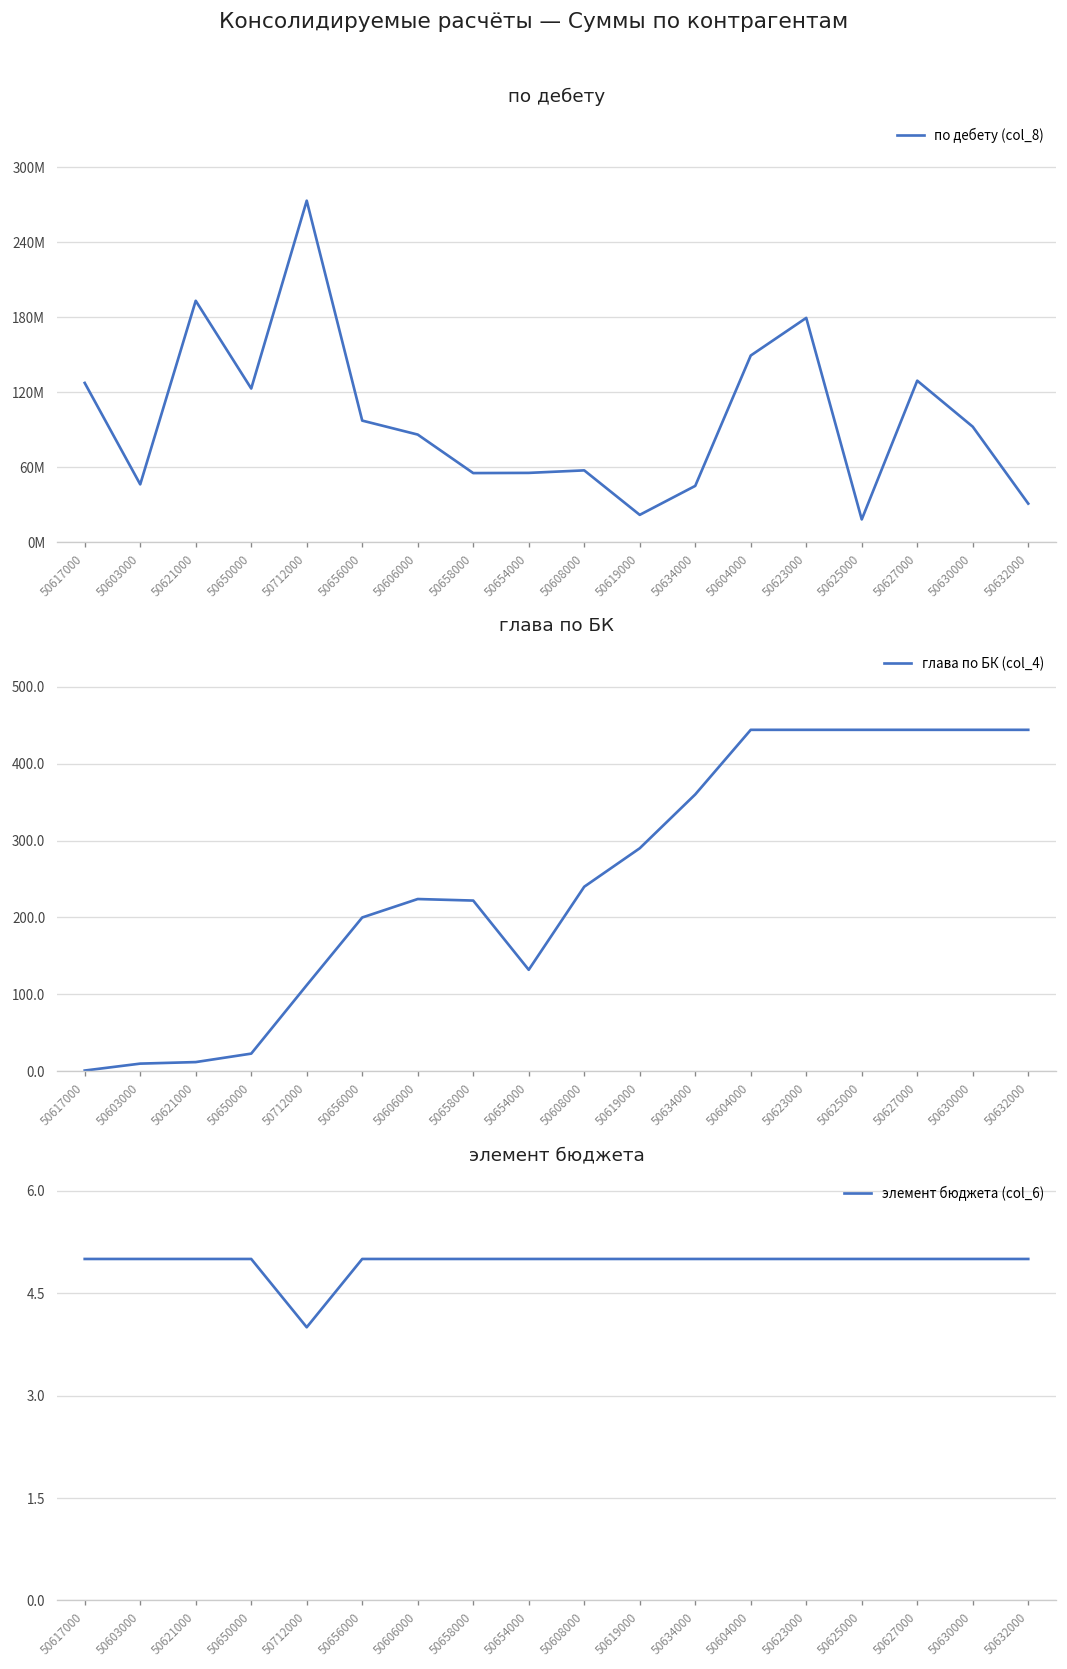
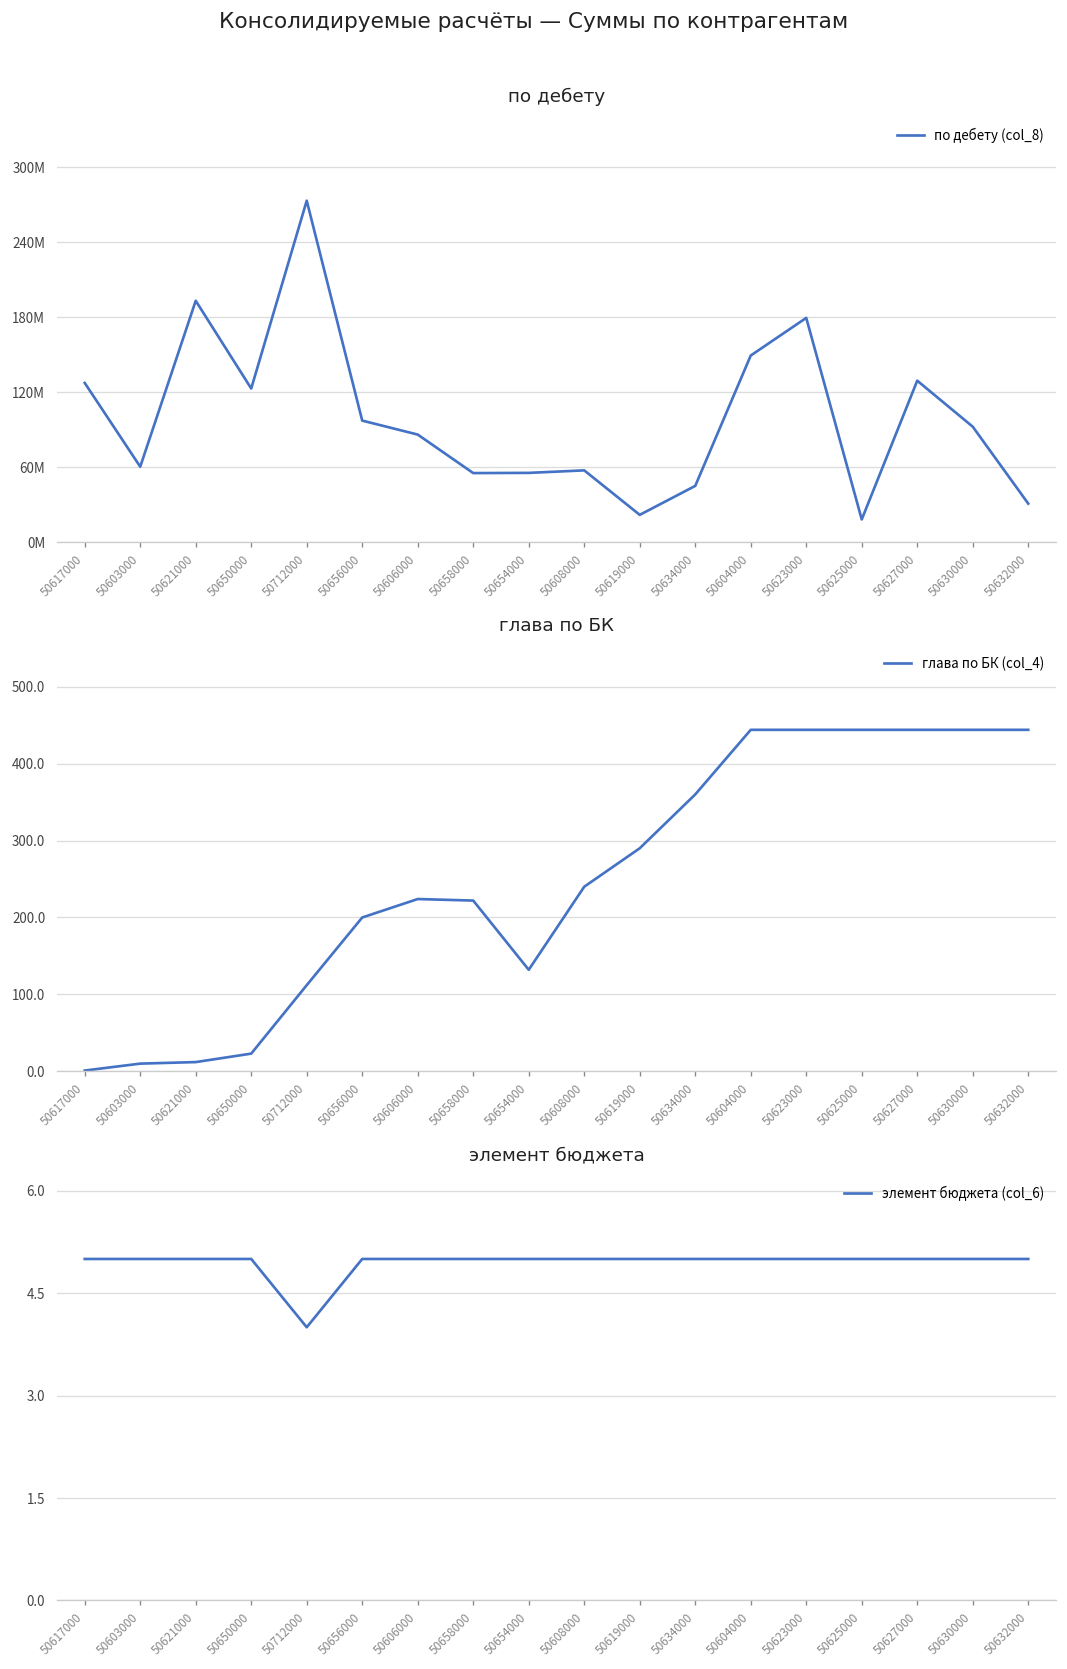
  {
    "по дебету": {
      "50617000": 127000000,
-     "50603000": 46000000,
+     "50603000": 60000000,
      "50621000": 193000000,
      "50650000": 123000000,
      "50712000": 273000000,
      "50656000": 97000000,
      "50606000": 86000000,
      "50658000": 55000000,
      "50654000": 55000000,
      "50608000": 57000000,
      "50619000": 22000000,
      "50634000": 45000000,
      "50604000": 149000000,
      "50623000": 180000000,
      "50625000": 18000000,
      "50627000": 129000000,
      "50630000": 92000000,
      "50632000": 31000000
    },
    "глава по БК": {
      "50617000": 0,
      "50603000": 10,
      "50621000": 10,
      "50650000": 20,
      "50712000": 110,
      "50656000": 200,
      "50606000": 220,
      "50658000": 220,
      "50654000": 130,
      "50608000": 240,
      "50619000": 290,
      "50634000": 360,
      "50604000": 440,
      "50623000": 440,
      "50625000": 440,
      "50627000": 440,
      "50630000": 440,
      "50632000": 440
    },
    "элемент бюджета": {
      "50617000": 5.0,
      "50603000": 5.0,
      "50621000": 5.0,
      "50650000": 5.0,
      "50712000": 4.0,
      "50656000": 5.0,
      "50606000": 5.0,
      "50658000": 5.0,
      "50654000": 5.0,
      "50608000": 5.0,
      "50619000": 5.0,
      "50634000": 5.0,
      "50604000": 5.0,
      "50623000": 5.0,
      "50625000": 5.0,
      "50627000": 5.0,
      "50630000": 5.0,
      "50632000": 5.0
    }
  }
